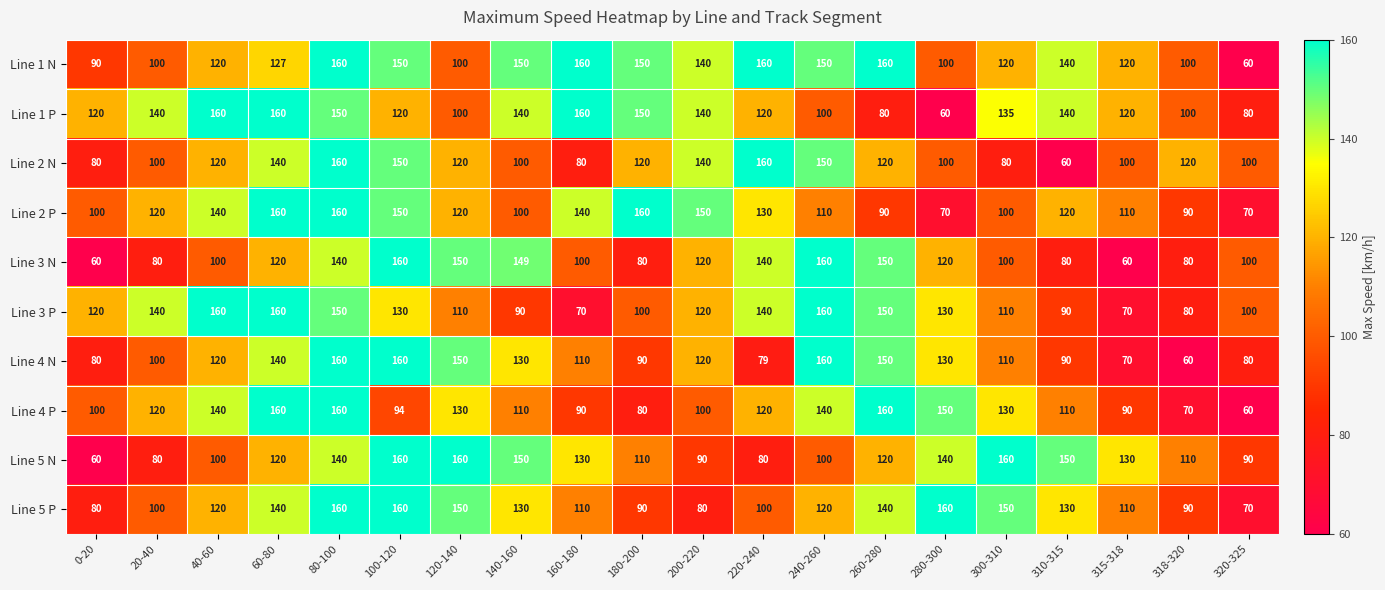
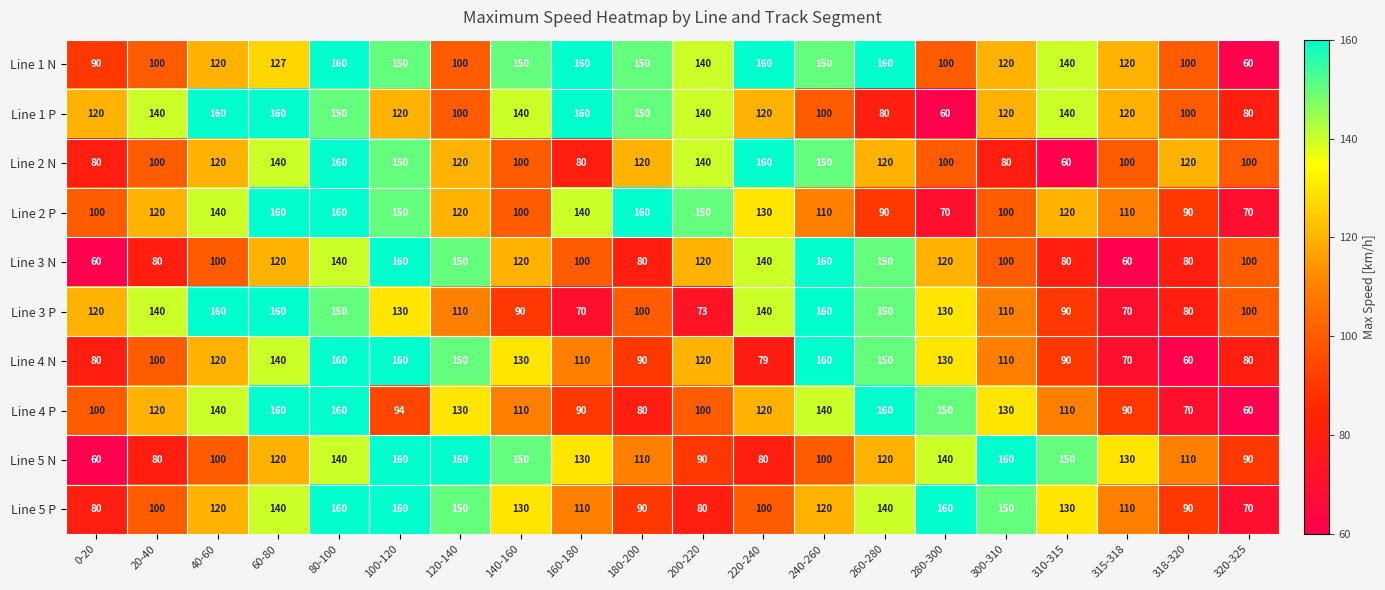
  {
    "Line 1 N": {
      "0-20": 90,
      "20-40": 100,
      "40-60": 120,
      "60-80": 127,
      "80-100": 160,
      "100-120": 150,
      "120-140": 100,
      "140-160": 150,
      "160-180": 160,
      "180-200": 150,
      "200-220": 140,
      "220-240": 160,
      "240-260": 150,
      "260-280": 160,
      "280-300": 100,
      "300-310": 120,
      "310-315": 140,
      "315-318": 120,
      "318-320": 100,
      "320-325": 60
    },
    "Line 1 P": {
      "0-20": 120,
      "20-40": 140,
      "40-60": 160,
      "60-80": 160,
      "80-100": 150,
      "100-120": 120,
      "120-140": 100,
      "140-160": 140,
      "160-180": 160,
      "180-200": 150,
      "200-220": 140,
      "220-240": 120,
      "240-260": 100,
      "260-280": 80,
      "280-300": 60,
-     "300-310": 135,
+     "300-310": 120,
      "310-315": 140,
      "315-318": 120,
      "318-320": 100,
      "320-325": 80
    },
    "Line 2 N": {
      "0-20": 80,
      "20-40": 100,
      "40-60": 120,
      "60-80": 140,
      "80-100": 160,
      "100-120": 150,
      "120-140": 120,
      "140-160": 100,
      "160-180": 80,
      "180-200": 120,
      "200-220": 140,
      "220-240": 160,
      "240-260": 150,
      "260-280": 120,
      "280-300": 100,
      "300-310": 80,
      "310-315": 60,
      "315-318": 100,
      "318-320": 120,
      "320-325": 100
    },
    "Line 2 P": {
      "0-20": 100,
      "20-40": 120,
      "40-60": 140,
      "60-80": 160,
      "80-100": 160,
      "100-120": 150,
      "120-140": 120,
      "140-160": 100,
      "160-180": 140,
      "180-200": 160,
      "200-220": 150,
      "220-240": 130,
      "240-260": 110,
      "260-280": 90,
      "280-300": 70,
      "300-310": 100,
      "310-315": 120,
      "315-318": 110,
      "318-320": 90,
      "320-325": 70
    },
    "Line 3 N": {
      "0-20": 60,
      "20-40": 80,
      "40-60": 100,
      "60-80": 120,
      "80-100": 140,
      "100-120": 160,
      "120-140": 150,
-     "140-160": 149,
+     "140-160": 120,
      "160-180": 100,
      "180-200": 80,
      "200-220": 120,
      "220-240": 140,
      "240-260": 160,
      "260-280": 150,
      "280-300": 120,
      "300-310": 100,
      "310-315": 80,
      "315-318": 60,
      "318-320": 80,
      "320-325": 100
    },
    "Line 3 P": {
      "0-20": 120,
      "20-40": 140,
      "40-60": 160,
      "60-80": 160,
      "80-100": 150,
      "100-120": 130,
      "120-140": 110,
      "140-160": 90,
      "160-180": 70,
      "180-200": 100,
-     "200-220": 120,
+     "200-220": 73,
      "220-240": 140,
      "240-260": 160,
      "260-280": 150,
      "280-300": 130,
      "300-310": 110,
      "310-315": 90,
      "315-318": 70,
      "318-320": 80,
      "320-325": 100
    },
    "Line 4 N": {
      "0-20": 80,
      "20-40": 100,
      "40-60": 120,
      "60-80": 140,
      "80-100": 160,
      "100-120": 160,
      "120-140": 150,
      "140-160": 130,
      "160-180": 110,
      "180-200": 90,
      "200-220": 120,
      "220-240": 79,
      "240-260": 160,
      "260-280": 150,
      "280-300": 130,
      "300-310": 110,
      "310-315": 90,
      "315-318": 70,
      "318-320": 60,
      "320-325": 80
    },
    "Line 4 P": {
      "0-20": 100,
      "20-40": 120,
      "40-60": 140,
      "60-80": 160,
      "80-100": 160,
      "100-120": 94,
      "120-140": 130,
      "140-160": 110,
      "160-180": 90,
      "180-200": 80,
      "200-220": 100,
      "220-240": 120,
      "240-260": 140,
      "260-280": 160,
      "280-300": 150,
      "300-310": 130,
      "310-315": 110,
      "315-318": 90,
      "318-320": 70,
      "320-325": 60
    },
    "Line 5 N": {
      "0-20": 60,
      "20-40": 80,
      "40-60": 100,
      "60-80": 120,
      "80-100": 140,
      "100-120": 160,
      "120-140": 160,
      "140-160": 150,
      "160-180": 130,
      "180-200": 110,
      "200-220": 90,
      "220-240": 80,
      "240-260": 100,
      "260-280": 120,
      "280-300": 140,
      "300-310": 160,
      "310-315": 150,
      "315-318": 130,
      "318-320": 110,
      "320-325": 90
    },
    "Line 5 P": {
      "0-20": 80,
      "20-40": 100,
      "40-60": 120,
      "60-80": 140,
      "80-100": 160,
      "100-120": 160,
      "120-140": 150,
      "140-160": 130,
      "160-180": 110,
      "180-200": 90,
      "200-220": 80,
      "220-240": 100,
      "240-260": 120,
      "260-280": 140,
      "280-300": 160,
      "300-310": 150,
      "310-315": 130,
      "315-318": 110,
      "318-320": 90,
      "320-325": 70
    }
  }
